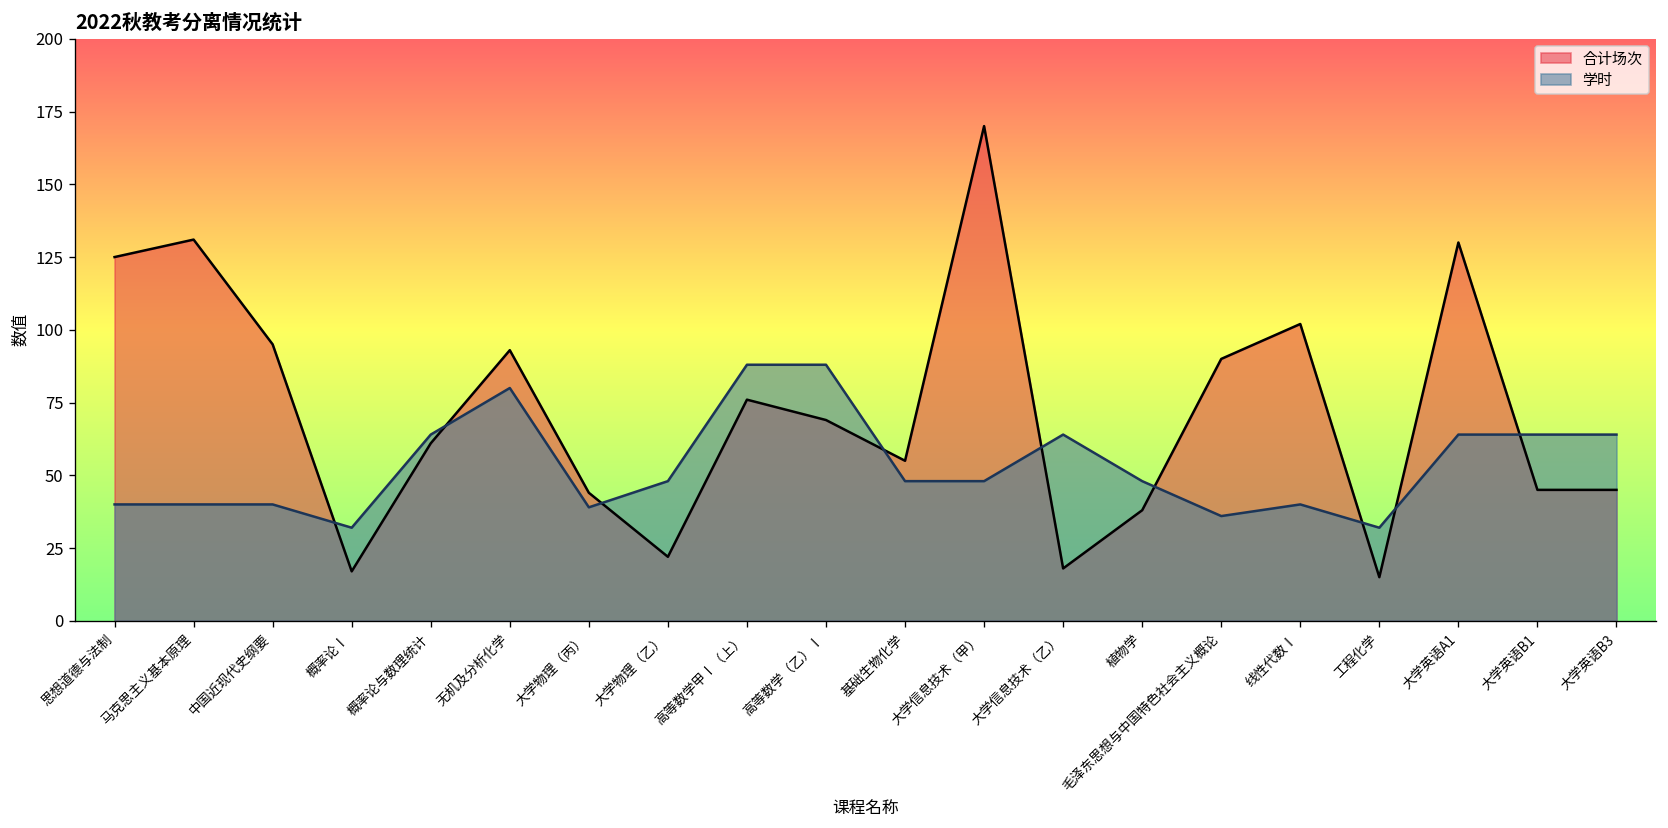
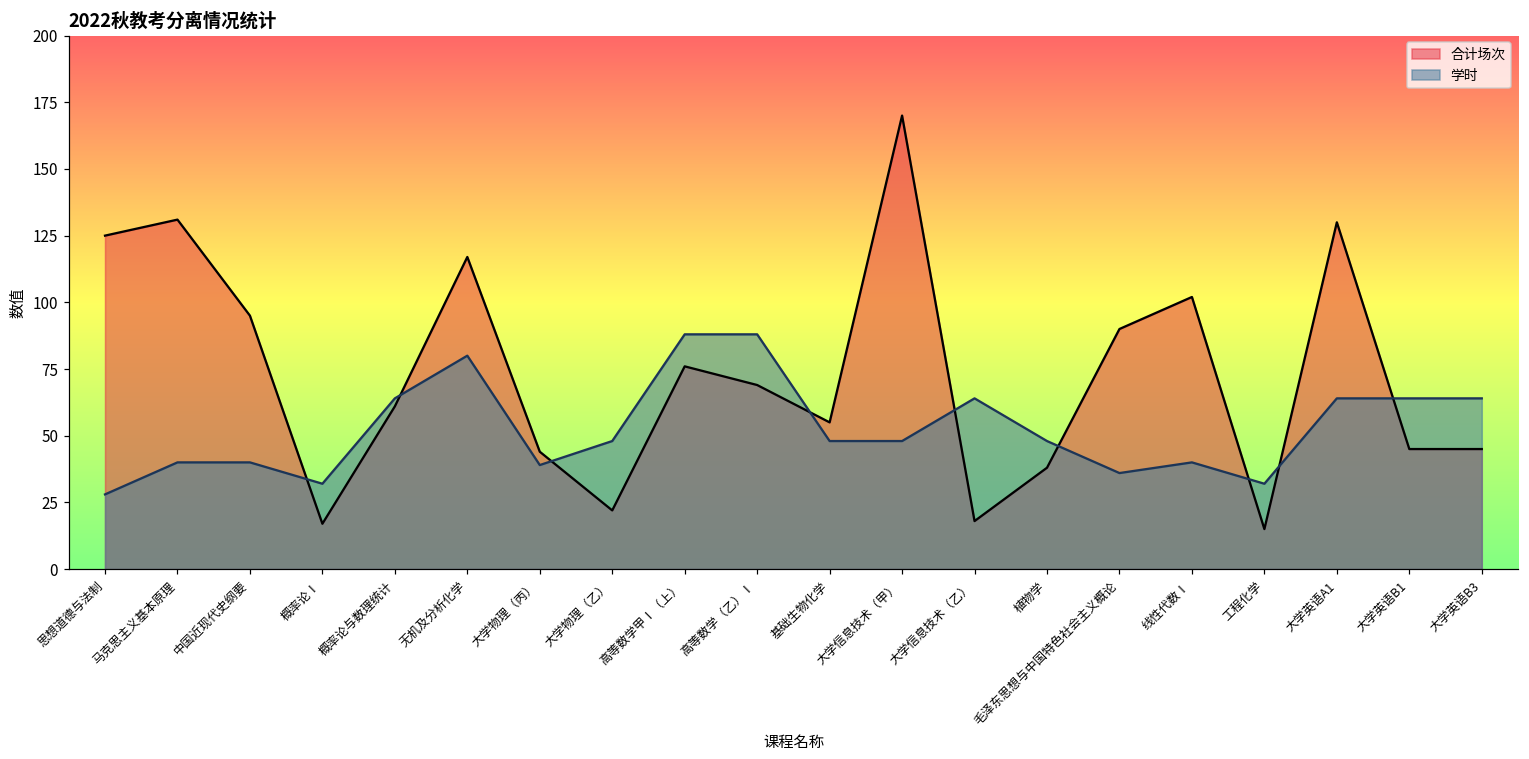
  {
    "合计场次": {
      "思想道德与法制": 125,
      "马克思主义基本原理": 131,
      "中国近现代史纲要": 95,
      "概率论Ⅰ": 17,
      "概率论与数理统计": 61,
-     "无机及分析化学": 93,
+     "无机及分析化学": 117,
      "大学物理（丙）": 44,
      "大学物理（乙）": 22,
      "高等数学甲Ⅰ（上）": 76,
      "高等数学（乙）Ⅰ": 69,
      "基础生物化学": 55,
      "大学信息技术（甲）": 170,
      "大学信息技术（乙）": 18,
      "植物学": 38,
      "毛泽东思想与中国特色社会主义概论": 90,
      "线性代数Ⅰ": 102,
      "工程化学": 15,
      "大学英语A1": 130,
      "大学英语B1": 45,
      "大学英语B3": 45
    },
    "学时": {
-     "思想道德与法制": 40,
+     "思想道德与法制": 28,
      "马克思主义基本原理": 40,
      "中国近现代史纲要": 40,
      "概率论Ⅰ": 32,
      "概率论与数理统计": 64,
      "无机及分析化学": 80,
      "大学物理（丙）": 39,
      "大学物理（乙）": 48,
      "高等数学甲Ⅰ（上）": 88,
      "高等数学（乙）Ⅰ": 88,
      "基础生物化学": 48,
      "大学信息技术（甲）": 48,
      "大学信息技术（乙）": 64,
      "植物学": 48,
      "毛泽东思想与中国特色社会主义概论": 36,
      "线性代数Ⅰ": 40,
      "工程化学": 32,
      "大学英语A1": 64,
      "大学英语B1": 64,
      "大学英语B3": 64
    }
  }
